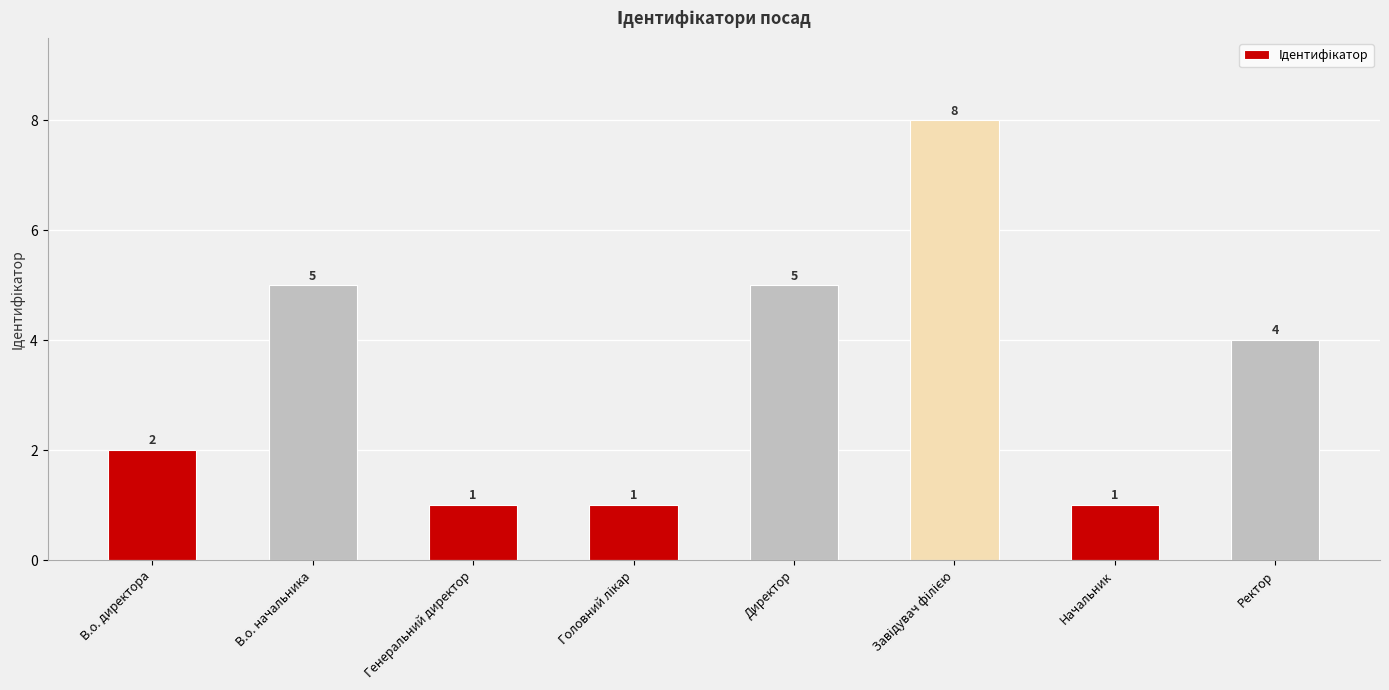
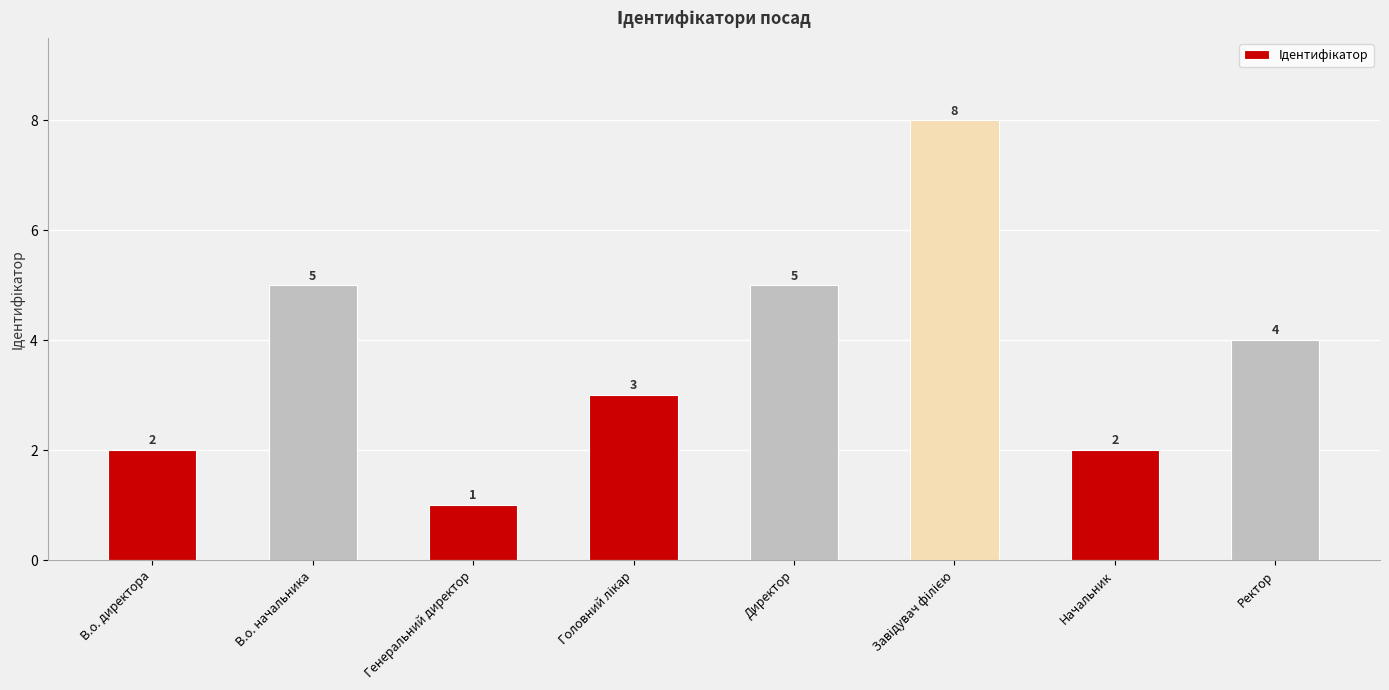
  {
    "В.о. директора": 2,
    "В.о. начальника": 5,
    "Генеральний директор": 1,
-   "Головний лікар": 1,
+   "Головний лікар": 3,
    "Директор": 5,
    "Завідувач філією": 8,
-   "Начальник": 1,
+   "Начальник": 2,
    "Ректор": 4
  }
